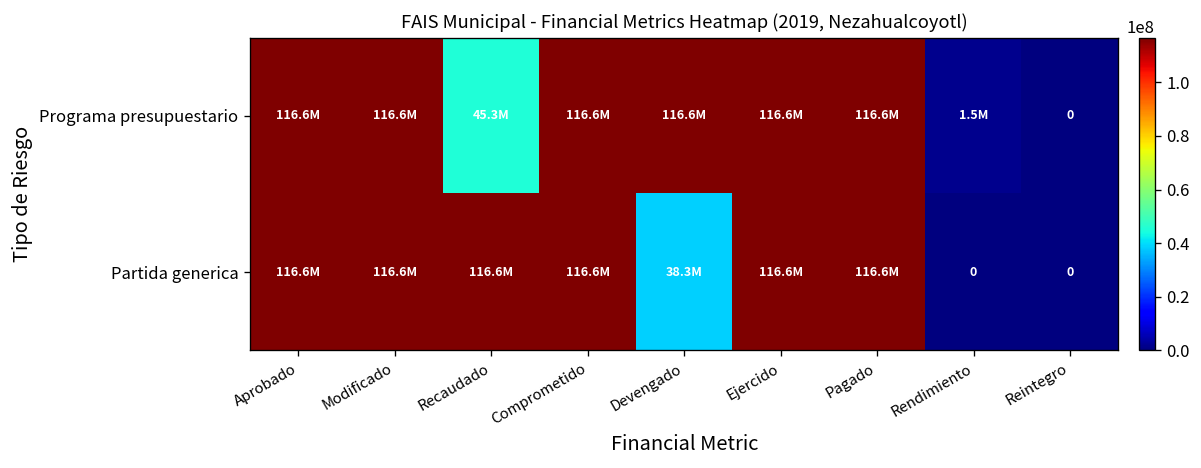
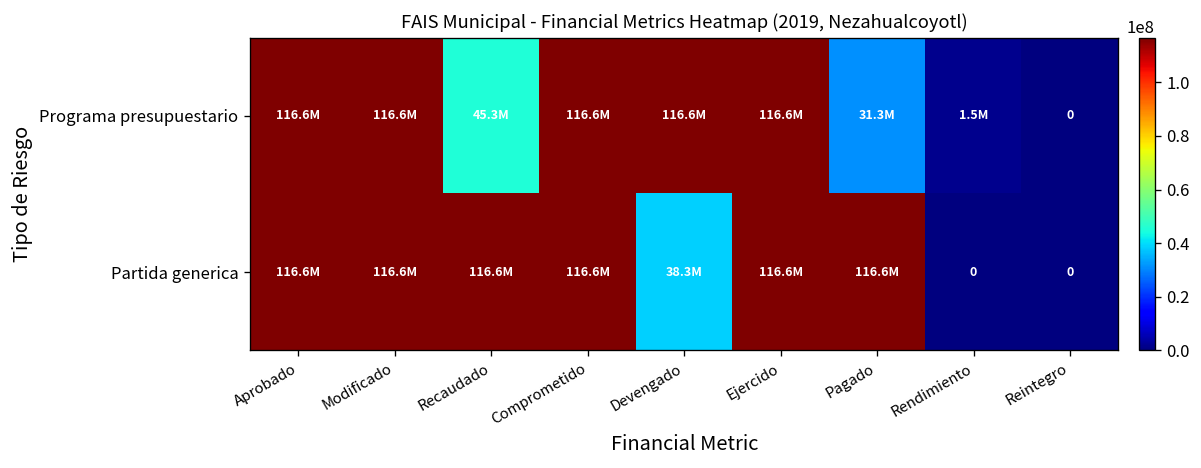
  {
    "Programa presupuestario": {
      "Aprobado": "116.6M",
      "Modificado": "116.6M",
      "Recaudado": "45.3M",
      "Comprometido": "116.6M",
      "Devengado": "116.6M",
      "Ejercido": "116.6M",
-     "Pagado": "116.6M",
+     "Pagado": "31.3M",
      "Rendimiento": "1.5M",
      "Reintegro": "0"
    },
    "Partida generica": {
      "Aprobado": "116.6M",
      "Modificado": "116.6M",
      "Recaudado": "116.6M",
      "Comprometido": "116.6M",
      "Devengado": "38.3M",
      "Ejercido": "116.6M",
      "Pagado": "116.6M",
      "Rendimiento": "0",
      "Reintegro": "0"
    }
  }
